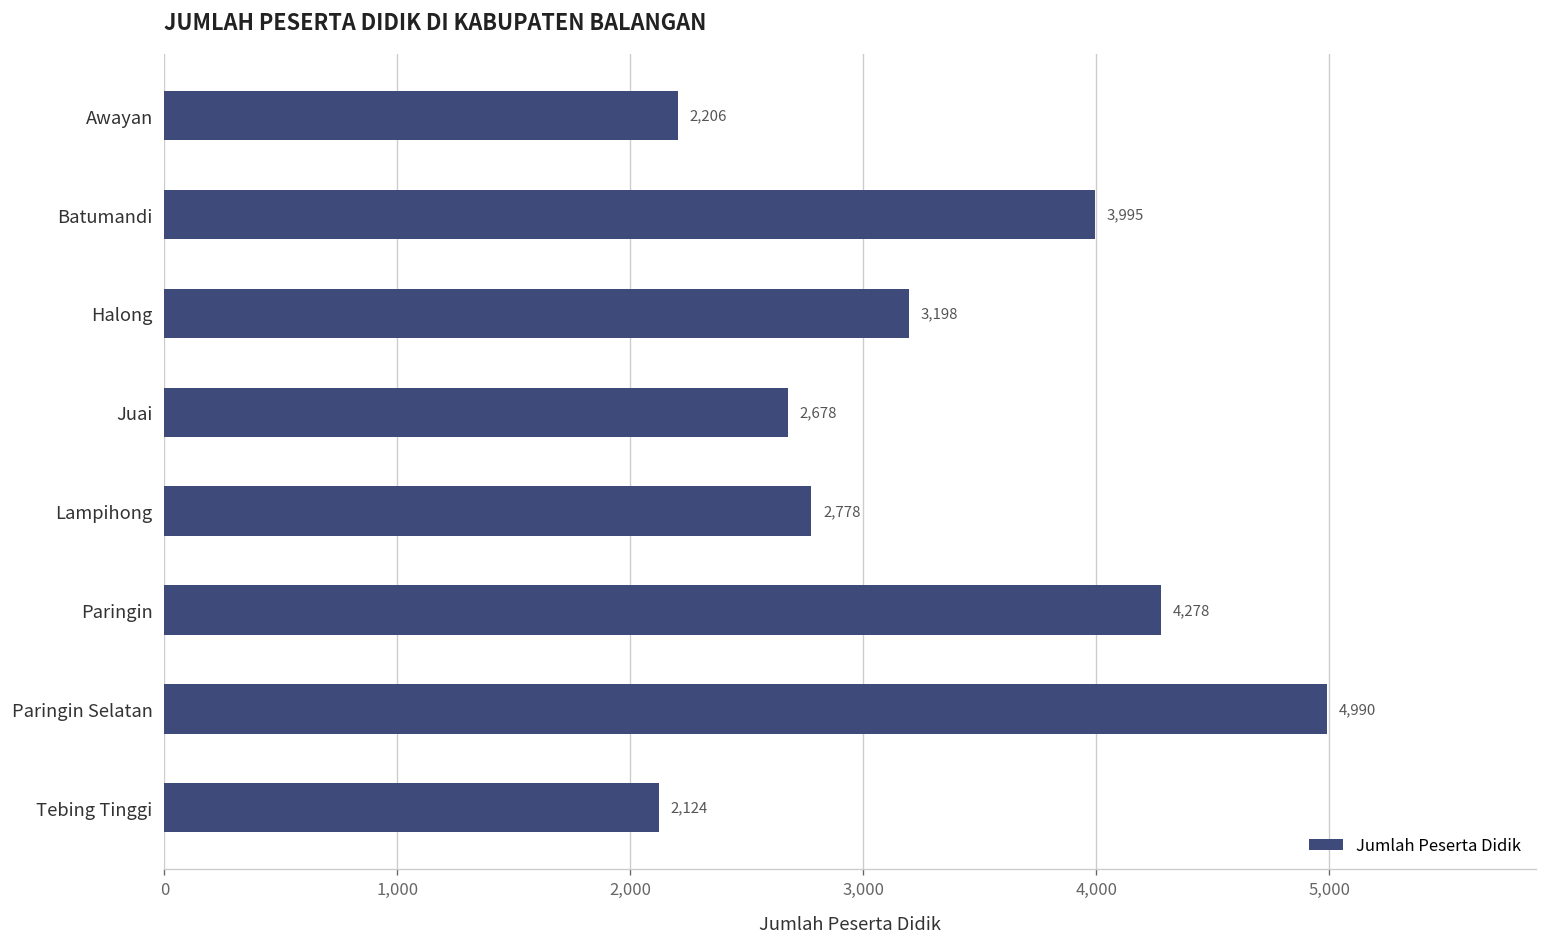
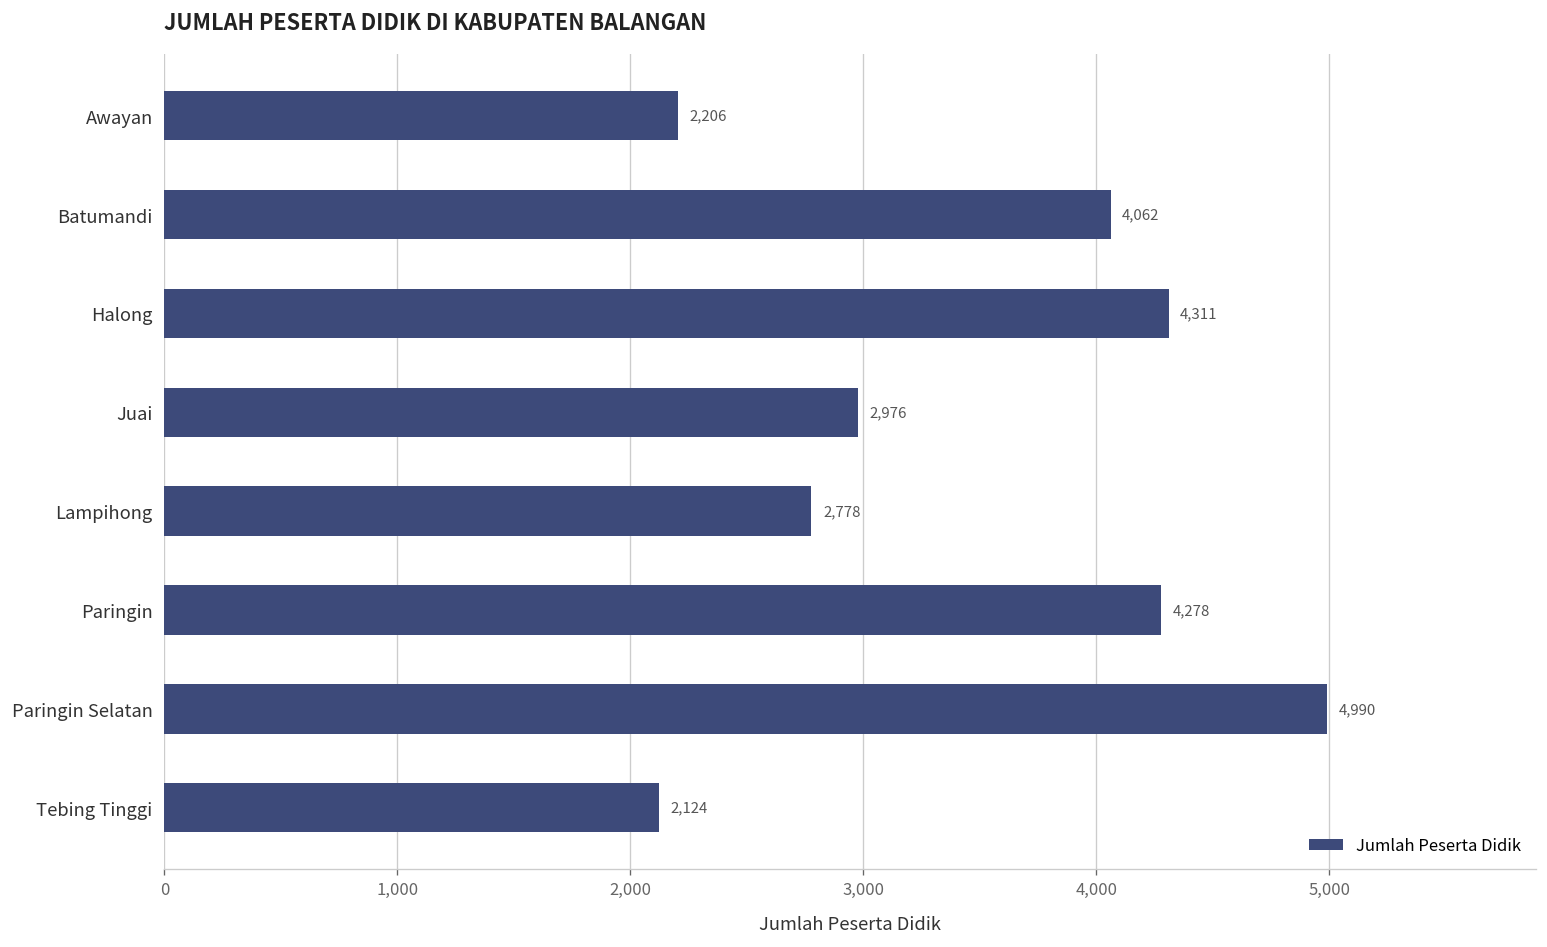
  {
    "Awayan": "2,206",
-   "Batumandi": "3,995",
-   "Halong": "3,198",
-   "Juai": "2,678",
+   "Batumandi": "4,062",
+   "Halong": "4,311",
+   "Juai": "2,976",
    "Lampihong": "2,778",
    "Paringin": "4,278",
    "Paringin Selatan": "4,990",
    "Tebing Tinggi": "2,124"
  }
